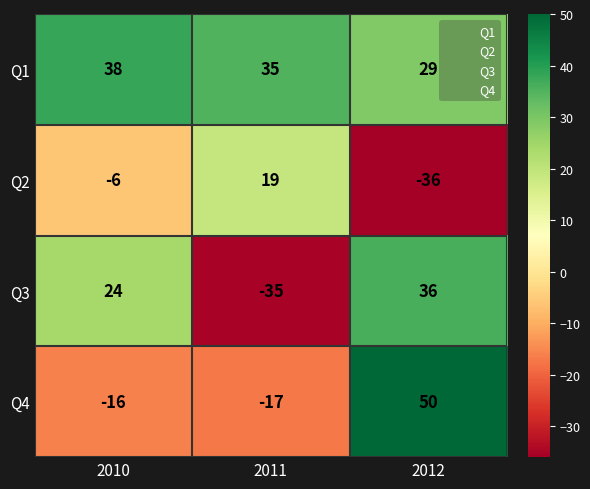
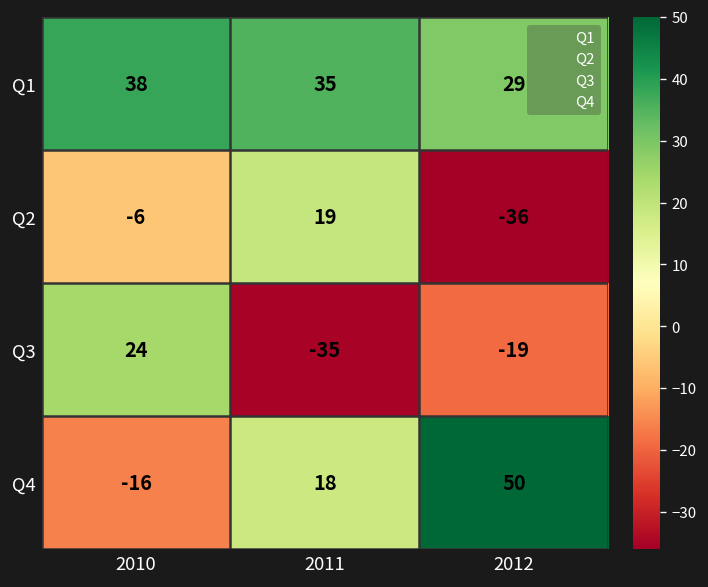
  {
    "Q1": {
      "2010": 38,
      "2011": 35,
      "2012": 29
    },
    "Q2": {
      "2010": -6,
      "2011": 19,
      "2012": -36
    },
    "Q3": {
      "2010": 24,
      "2011": -35,
-     "2012": 36
+     "2012": -19
    },
    "Q4": {
      "2010": -16,
-     "2011": -17,
+     "2011": 18,
      "2012": 50
    }
  }
